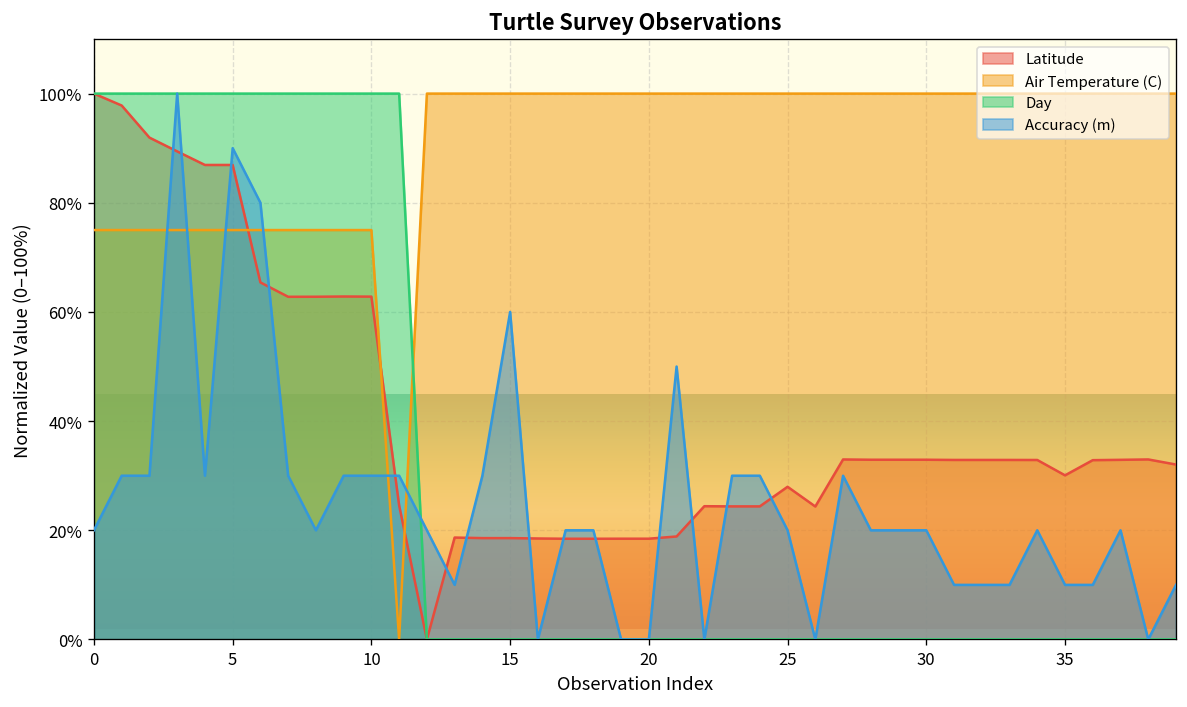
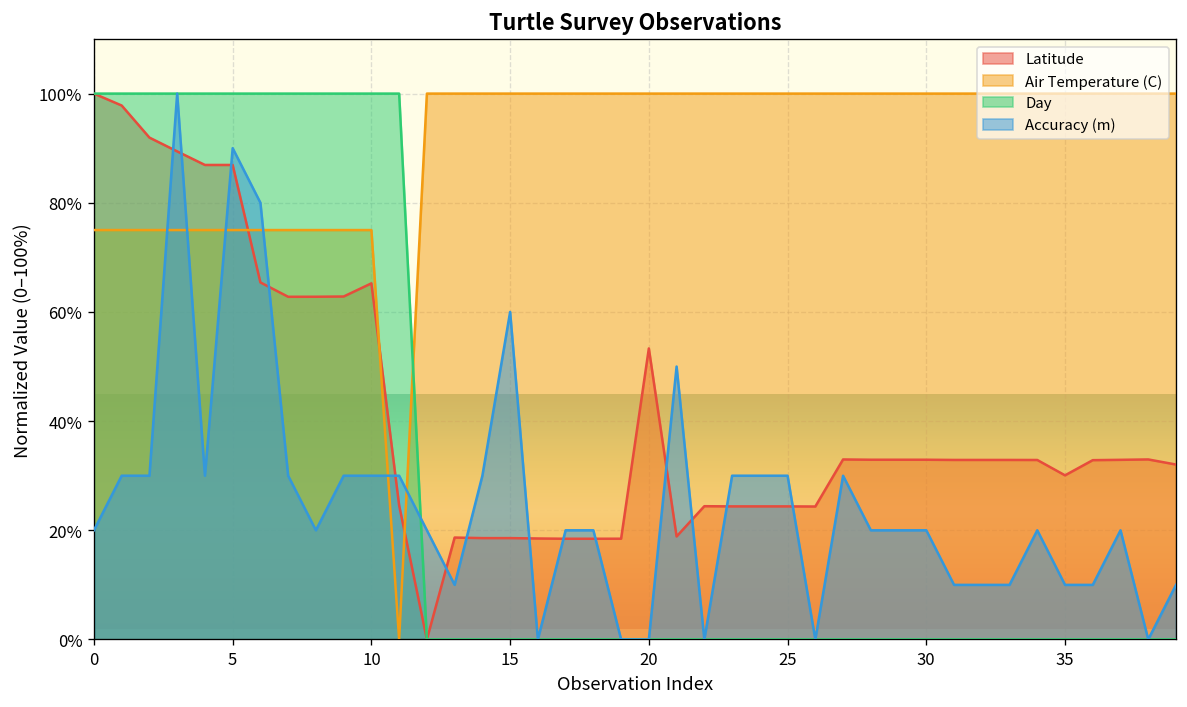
  {
    "Latitude": {
      "5": "87%",
-     "10": "63%",
+     "10": "65%",
      "15": "19%",
-     "20": "18%",
-     "25": "28%",
+     "20": "53%",
+     "25": "24%",
      "30": "33%",
      "35": "30%"
    },
    "Air Temperature (C)": {
      "0": "75%",
      "5": "75%",
      "10": "75%",
      "15": "100%",
      "20": "100%",
      "25": "100%",
      "30": "100%"
    },
    "Day": {
      "5": "100%",
      "10": "100%",
      "15": "0%",
      "25": "0%",
      "30": "0%",
      "35": "0%"
    },
    "Accuracy (m)": {
      "0": "20%",
      "5": "90%",
      "10": "30%",
      "15": "60%",
-     "25": "20%",
+     "25": "30%",
      "30": "20%",
      "35": "10%"
    }
  }
